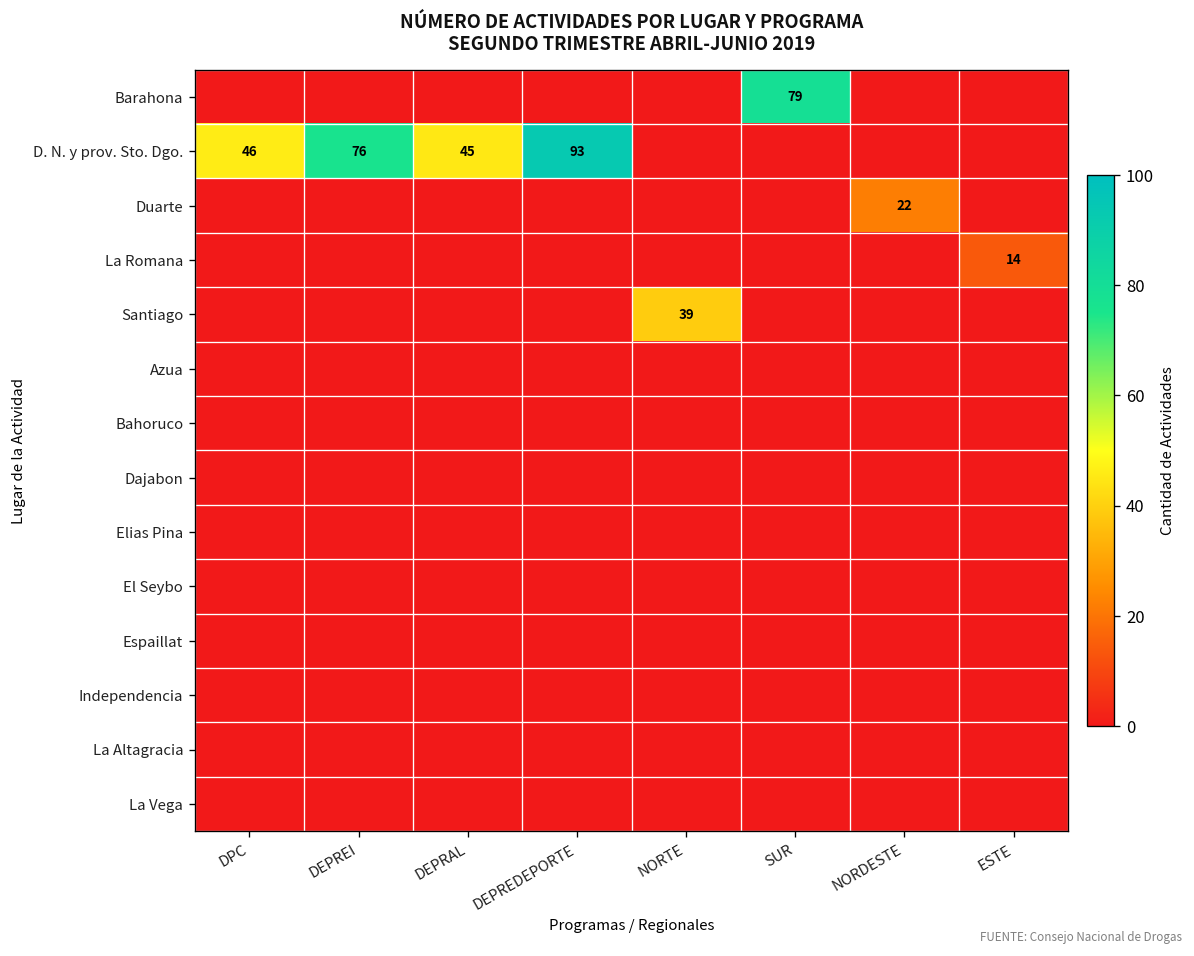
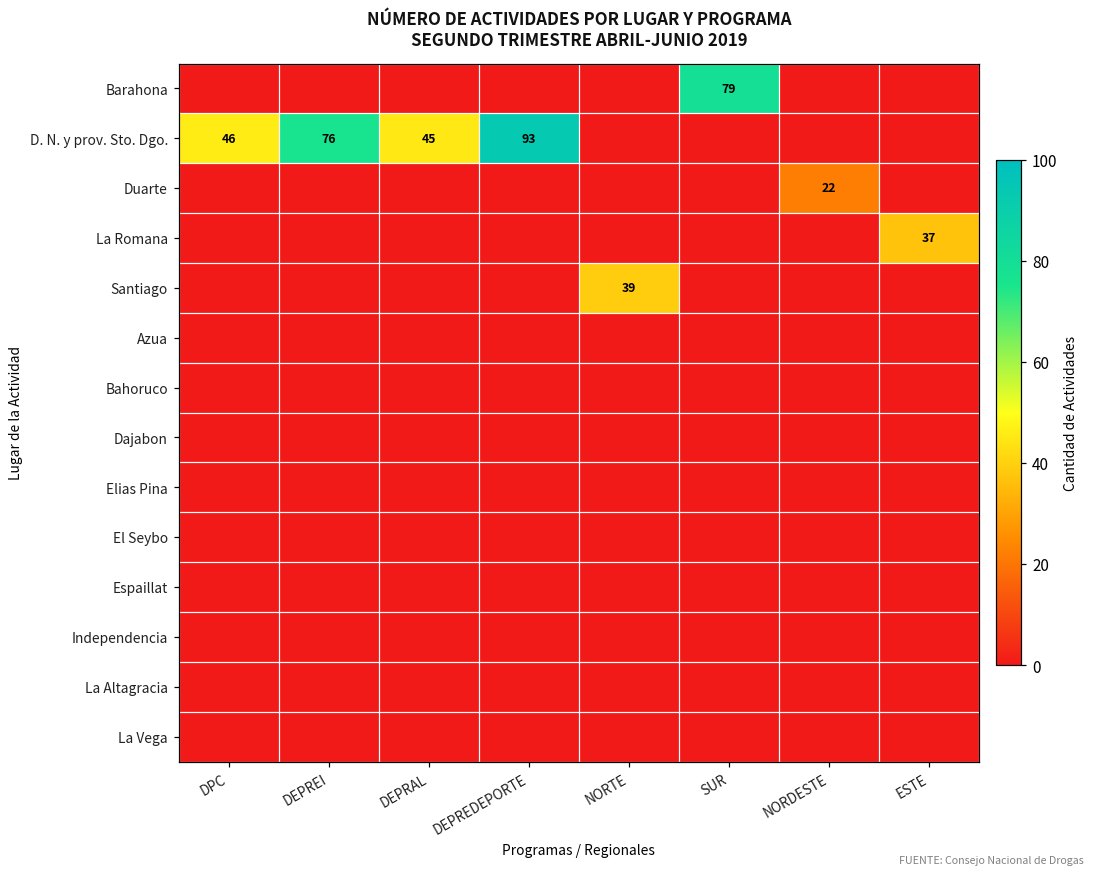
  {
    "Barahona": {
      "SUR": 79
    },
    "D. N. y prov. Sto. Dgo.": {
      "DPC": 46,
      "DEPREI": 76,
      "DEPRAL": 45,
      "DEPREDEPORTE": 93
    },
    "Duarte": {
      "NORDESTE": 22
    },
    "La Romana": {
-     "ESTE": 14
+     "ESTE": 37
    },
    "Santiago": {
      "NORTE": 39
    }
  }
